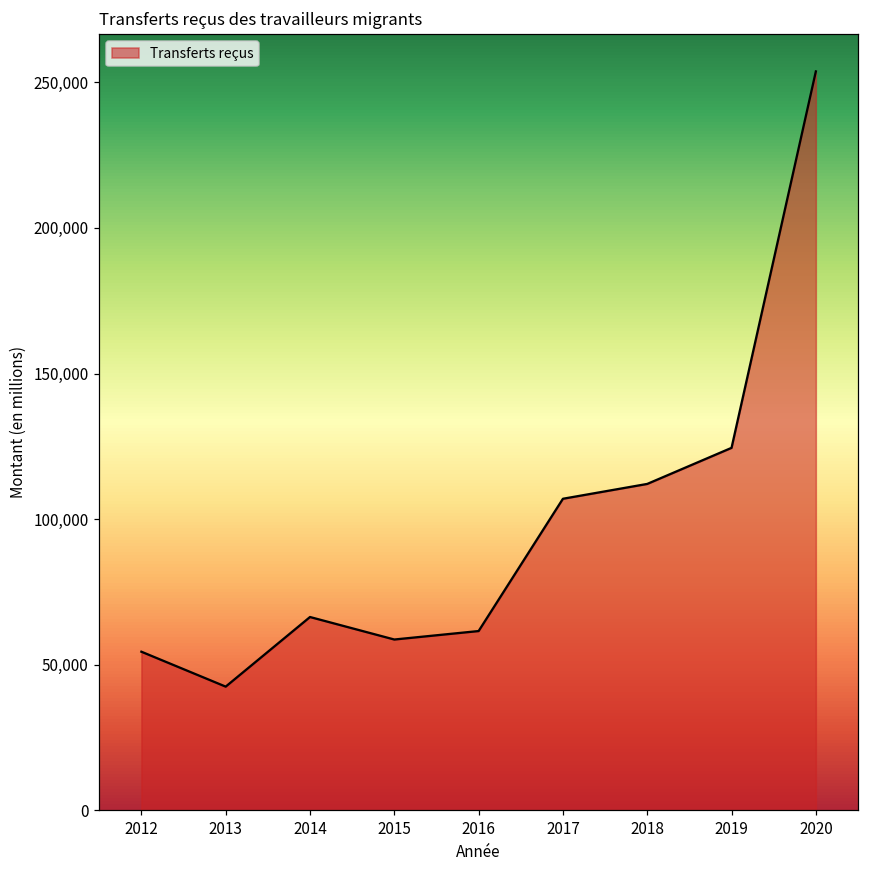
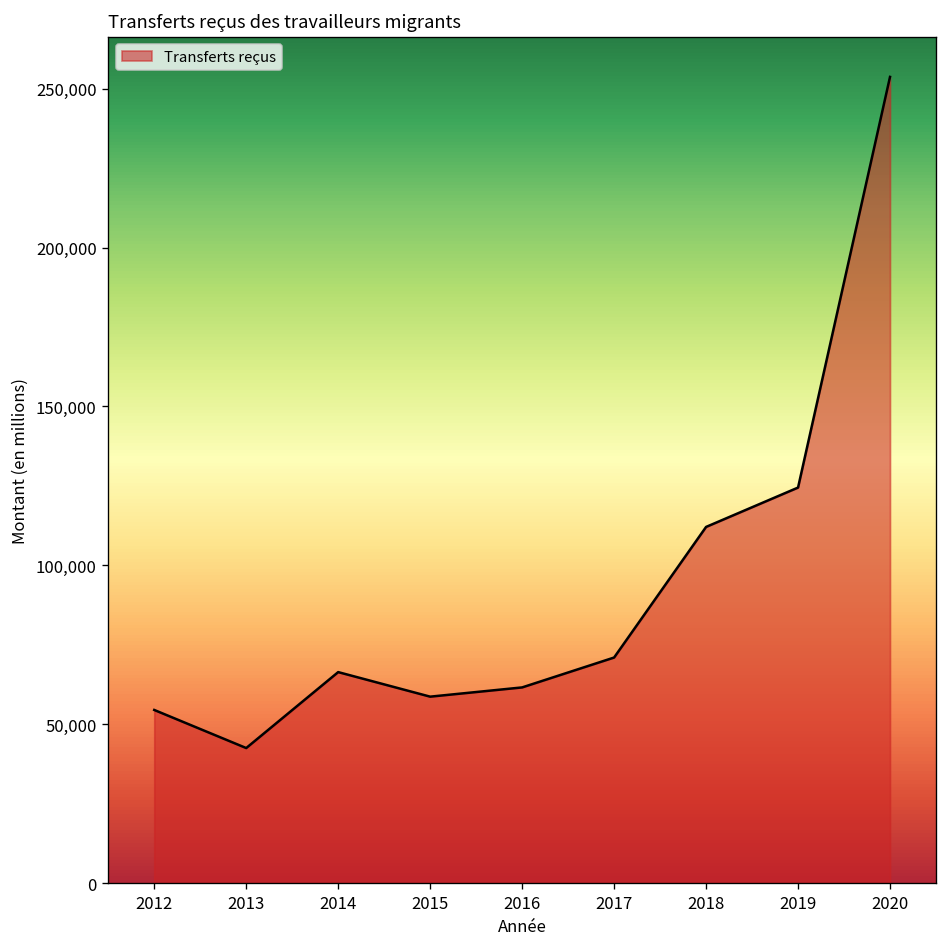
  {
    "2012": "54,000",
    "2013": "42,000",
    "2014": "66,000",
    "2015": "59,000",
    "2016": "62,000",
-   "2017": "107,000",
+   "2017": "71,000",
    "2018": "112,000",
    "2019": "124,000",
    "2020": "254,000"
  }
